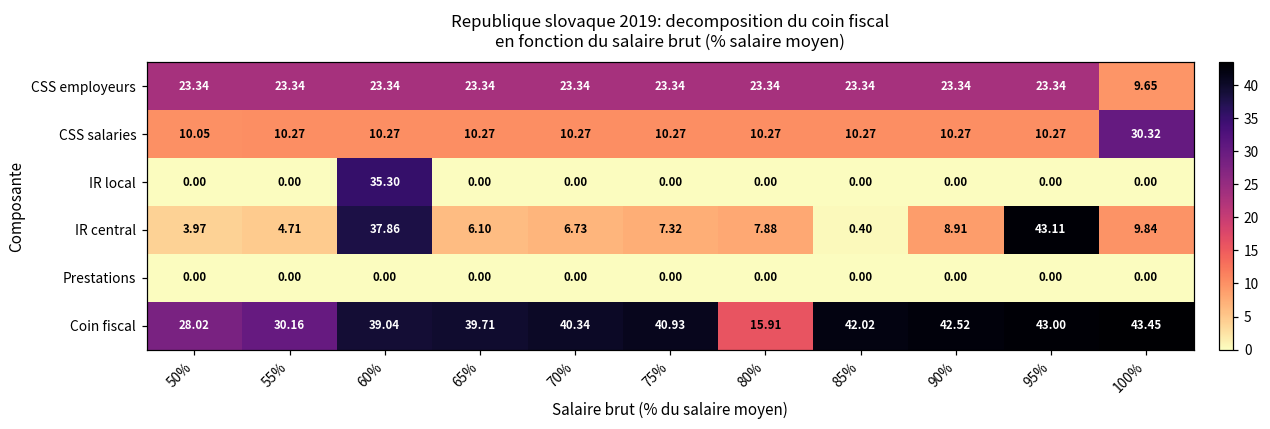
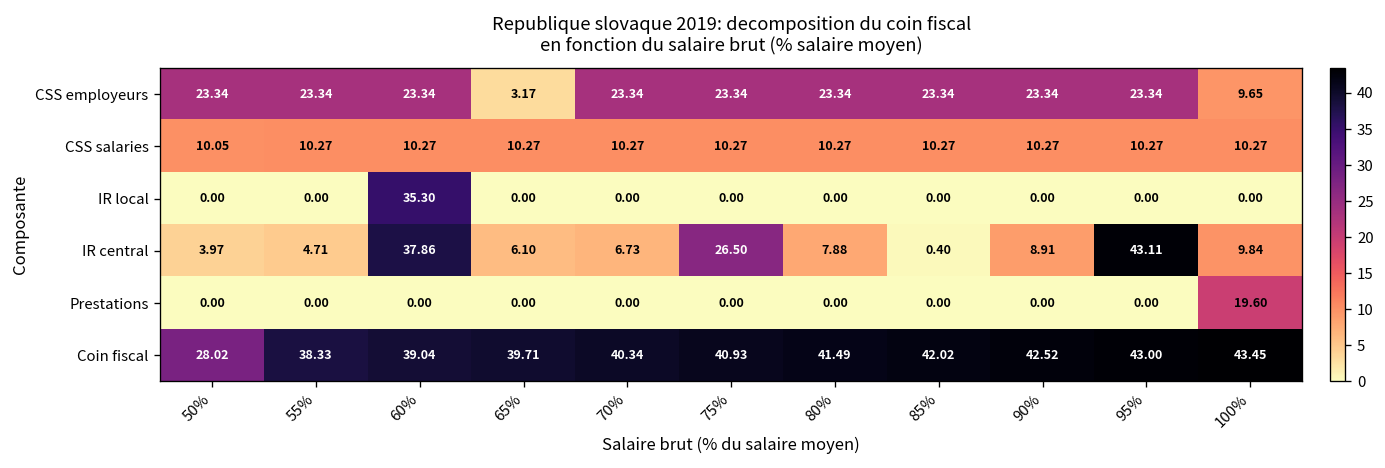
  {
    "CSS employeurs": {
      "50%": 23.34,
      "55%": 23.34,
      "60%": 23.34,
-     "65%": 23.34,
+     "65%": 3.17,
      "70%": 23.34,
      "75%": 23.34,
      "80%": 23.34,
      "85%": 23.34,
      "90%": 23.34,
      "95%": 23.34,
      "100%": 9.65
    },
    "CSS salaries": {
      "50%": 10.05,
      "55%": 10.27,
      "60%": 10.27,
      "65%": 10.27,
      "70%": 10.27,
      "75%": 10.27,
      "80%": 10.27,
      "85%": 10.27,
      "90%": 10.27,
      "95%": 10.27,
-     "100%": 30.32
+     "100%": 10.27
    },
    "IR local": {
      "50%": 0.00,
      "55%": 0.00,
      "60%": 35.30,
      "65%": 0.00,
      "70%": 0.00,
      "75%": 0.00,
      "80%": 0.00,
      "85%": 0.00,
      "90%": 0.00,
      "95%": 0.00,
      "100%": 0.00
    },
    "IR central": {
      "50%": 3.97,
      "55%": 4.71,
      "60%": 37.86,
      "65%": 6.10,
      "70%": 6.73,
-     "75%": 7.32,
+     "75%": 26.50,
      "80%": 7.88,
      "85%": 0.40,
      "90%": 8.91,
      "95%": 43.11,
      "100%": 9.84
    },
    "Prestations": {
      "50%": 0.00,
      "55%": 0.00,
      "60%": 0.00,
      "65%": 0.00,
      "70%": 0.00,
      "75%": 0.00,
      "80%": 0.00,
      "85%": 0.00,
      "90%": 0.00,
      "95%": 0.00,
-     "100%": 0.00
+     "100%": 19.60
    },
    "Coin fiscal": {
      "50%": 28.02,
-     "55%": 30.16,
+     "55%": 38.33,
      "60%": 39.04,
      "65%": 39.71,
      "70%": 40.34,
      "75%": 40.93,
-     "80%": 15.91,
+     "80%": 41.49,
      "85%": 42.02,
      "90%": 42.52,
      "95%": 43.00,
      "100%": 43.45
    }
  }
